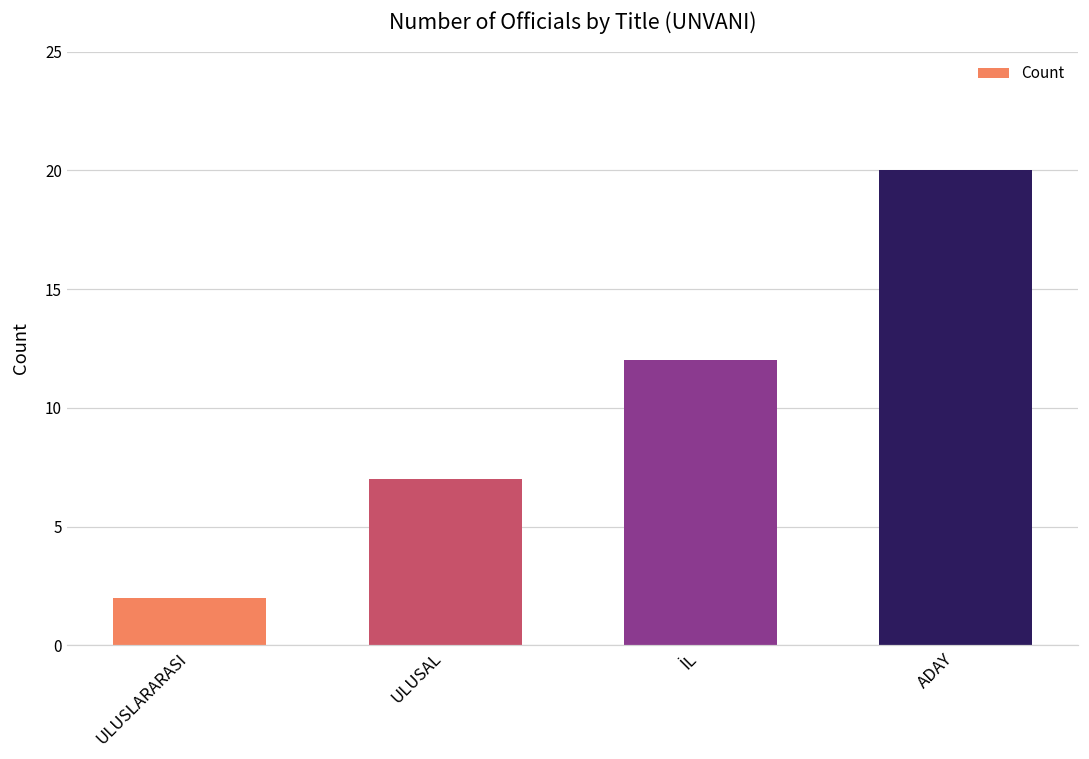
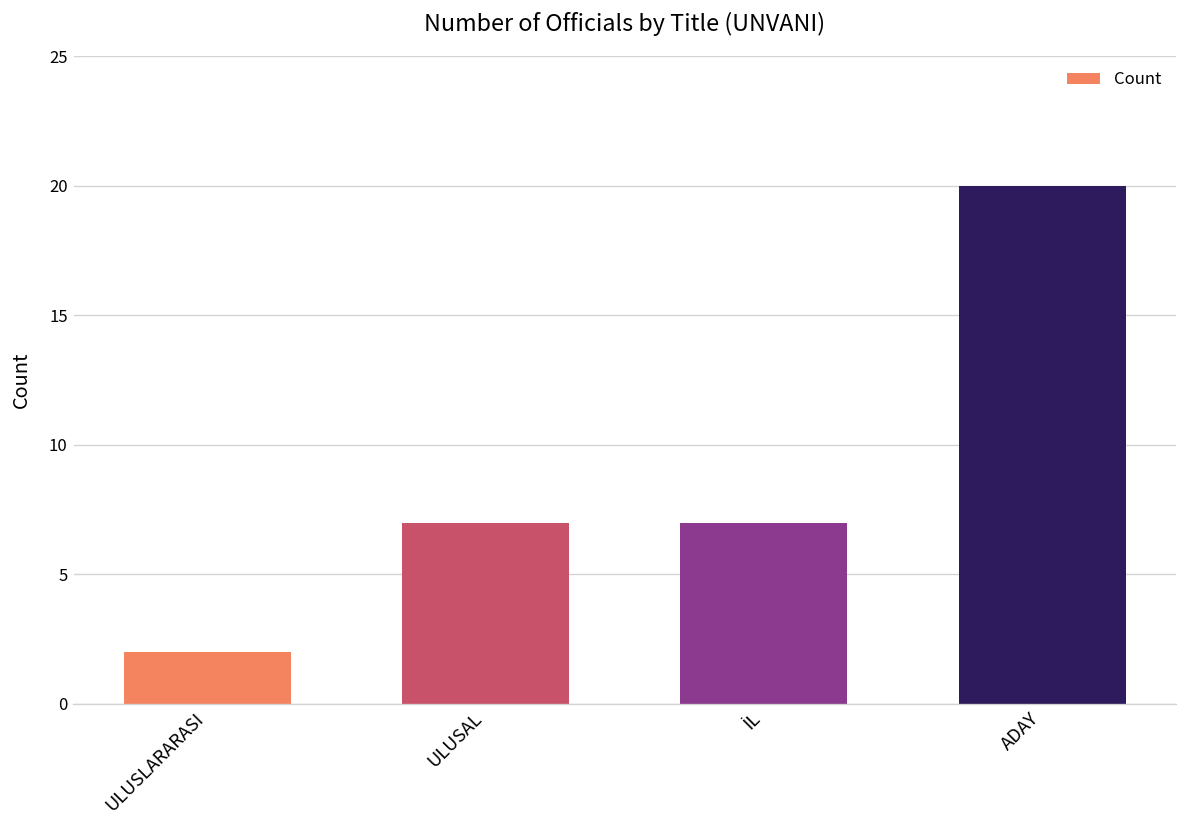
  {
    "ULUSLARARASI": 2,
    "ULUSAL": 7,
-   "İL": 12,
+   "İL": 7,
    "ADAY": 20
  }
